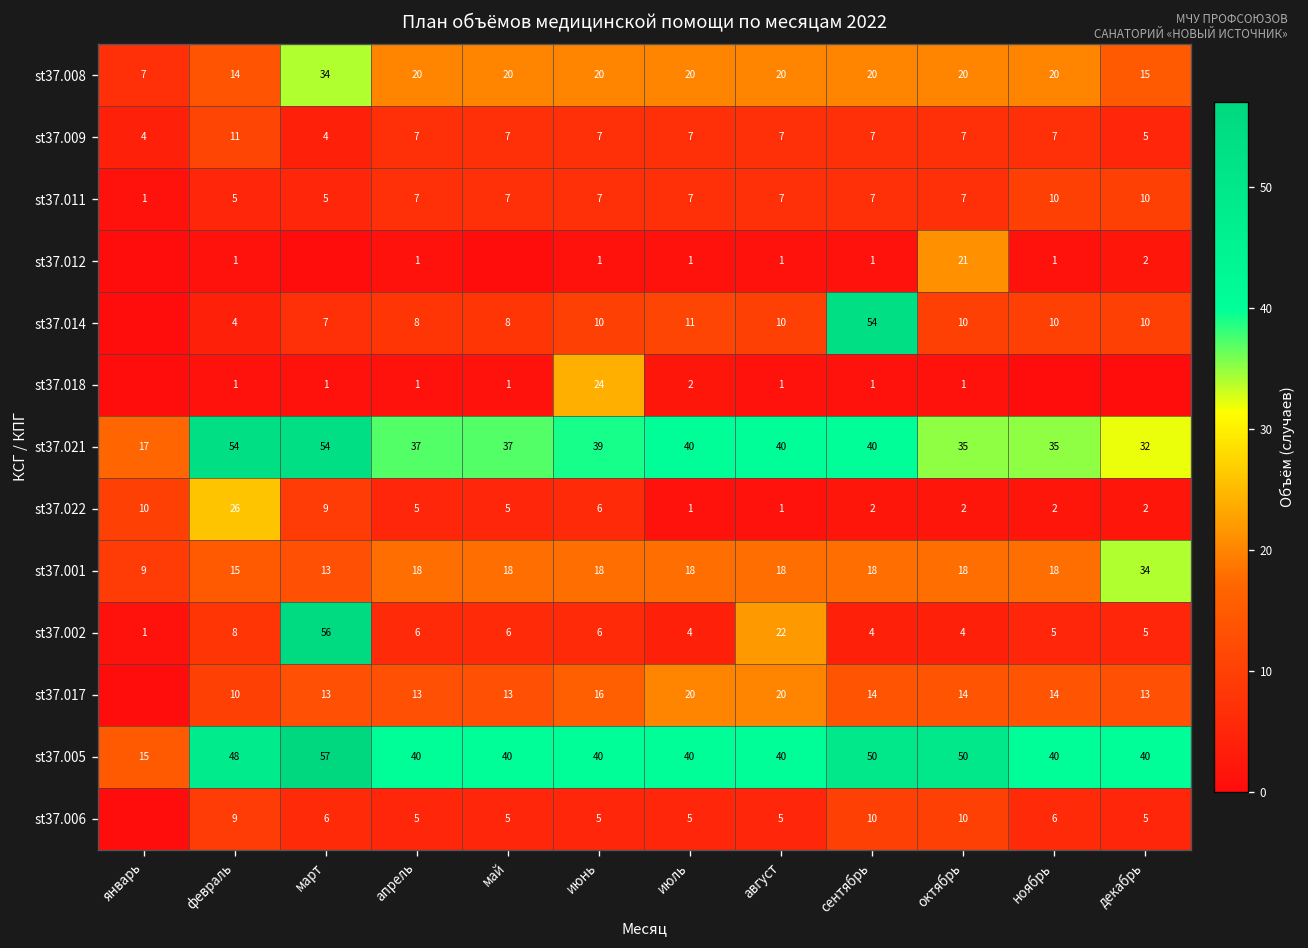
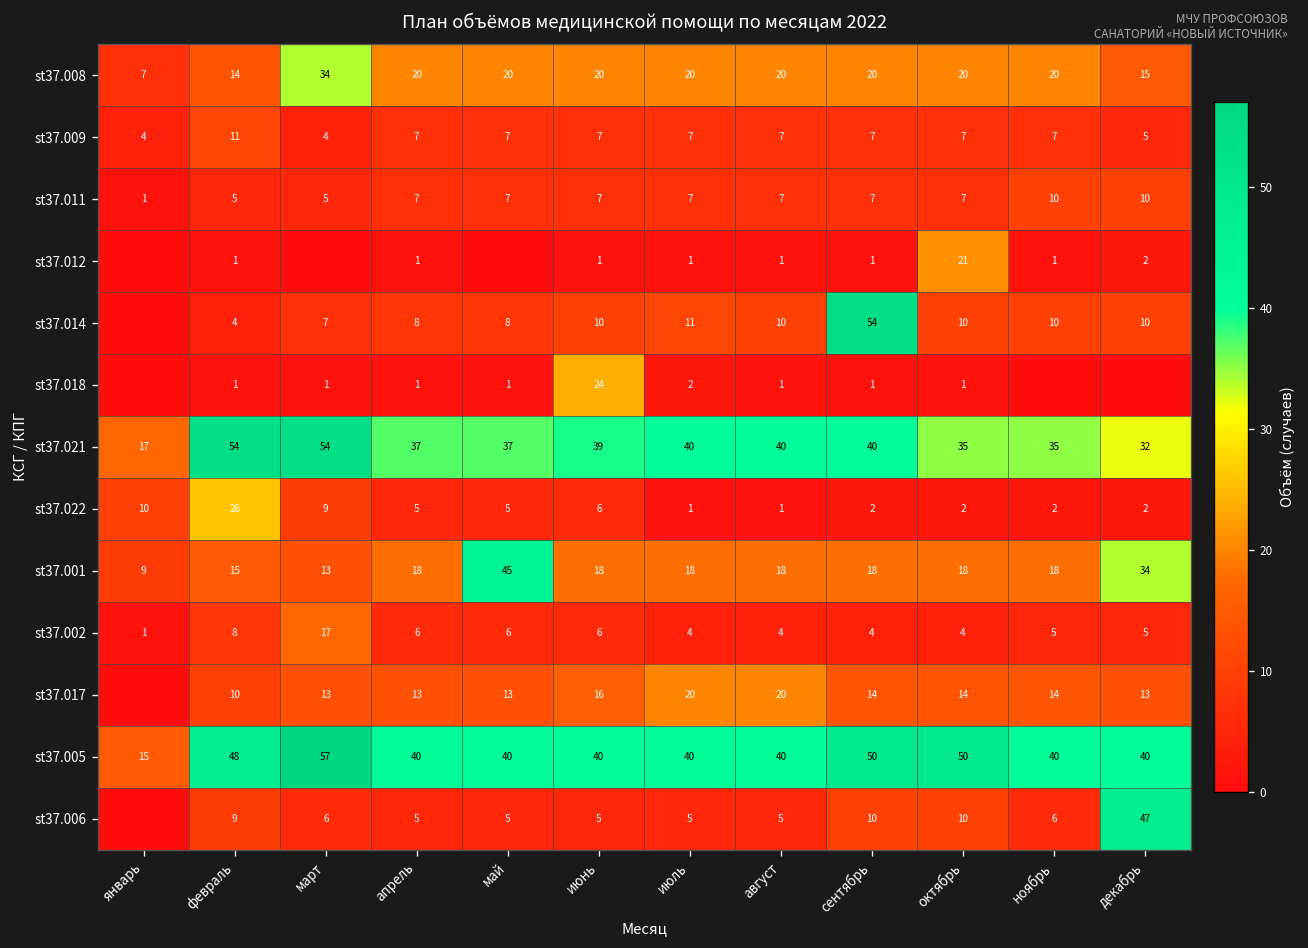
  {
    "st37.008": {
      "январь": 7,
      "февраль": 14,
      "март": 34,
      "апрель": 20,
      "май": 20,
      "июнь": 20,
      "июль": 20,
      "август": 20,
      "сентябрь": 20,
      "октябрь": 20,
      "ноябрь": 20,
      "декабрь": 15
    },
    "st37.009": {
      "январь": 4,
      "февраль": 11,
      "март": 4,
      "апрель": 7,
      "май": 7,
      "июнь": 7,
      "июль": 7,
      "август": 7,
      "сентябрь": 7,
      "октябрь": 7,
      "ноябрь": 7,
      "декабрь": 5
    },
    "st37.011": {
      "январь": 1,
      "февраль": 5,
      "март": 5,
      "апрель": 7,
      "май": 7,
      "июнь": 7,
      "июль": 7,
      "август": 7,
      "сентябрь": 7,
      "октябрь": 7,
      "ноябрь": 10,
      "декабрь": 10
    },
    "st37.012": {
      "февраль": 1,
      "апрель": 1,
      "июнь": 1,
      "июль": 1,
      "август": 1,
      "сентябрь": 1,
      "октябрь": 21,
      "ноябрь": 1,
      "декабрь": 2
    },
    "st37.014": {
      "февраль": 4,
      "март": 7,
      "апрель": 8,
      "май": 8,
      "июнь": 10,
      "июль": 11,
      "август": 10,
      "сентябрь": 54,
      "октябрь": 10,
      "ноябрь": 10,
      "декабрь": 10
    },
    "st37.018": {
      "февраль": 1,
      "март": 1,
      "апрель": 1,
      "май": 1,
      "июнь": 24,
      "июль": 2,
      "август": 1,
      "сентябрь": 1,
      "октябрь": 1
    },
    "st37.021": {
      "январь": 17,
      "февраль": 54,
      "март": 54,
      "апрель": 37,
      "май": 37,
      "июнь": 39,
      "июль": 40,
      "август": 40,
      "сентябрь": 40,
      "октябрь": 35,
      "ноябрь": 35,
      "декабрь": 32
    },
    "st37.022": {
      "январь": 10,
      "февраль": 26,
      "март": 9,
      "апрель": 5,
      "май": 5,
      "июнь": 6,
      "июль": 1,
      "август": 1,
      "сентябрь": 2,
      "октябрь": 2,
      "ноябрь": 2,
      "декабрь": 2
    },
    "st37.001": {
      "январь": 9,
      "февраль": 15,
      "март": 13,
      "апрель": 18,
-     "май": 18,
+     "май": 45,
      "июнь": 18,
      "июль": 18,
      "август": 18,
      "сентябрь": 18,
      "октябрь": 18,
      "ноябрь": 18,
      "декабрь": 34
    },
    "st37.002": {
      "январь": 1,
      "февраль": 8,
-     "март": 56,
+     "март": 17,
      "апрель": 6,
      "май": 6,
      "июнь": 6,
      "июль": 4,
-     "август": 22,
+     "август": 4,
      "сентябрь": 4,
      "октябрь": 4,
      "ноябрь": 5,
      "декабрь": 5
    },
    "st37.017": {
      "февраль": 10,
      "март": 13,
      "апрель": 13,
      "май": 13,
      "июнь": 16,
      "июль": 20,
      "август": 20,
      "сентябрь": 14,
      "октябрь": 14,
      "ноябрь": 14,
      "декабрь": 13
    },
    "st37.005": {
      "январь": 15,
      "февраль": 48,
      "март": 57,
      "апрель": 40,
      "май": 40,
      "июнь": 40,
      "июль": 40,
      "август": 40,
      "сентябрь": 50,
      "октябрь": 50,
      "ноябрь": 40,
      "декабрь": 40
    },
    "st37.006": {
      "февраль": 9,
      "март": 6,
      "апрель": 5,
      "май": 5,
      "июнь": 5,
      "июль": 5,
      "август": 5,
      "сентябрь": 10,
      "октябрь": 10,
      "ноябрь": 6,
-     "декабрь": 5
+     "декабрь": 47
    }
  }
